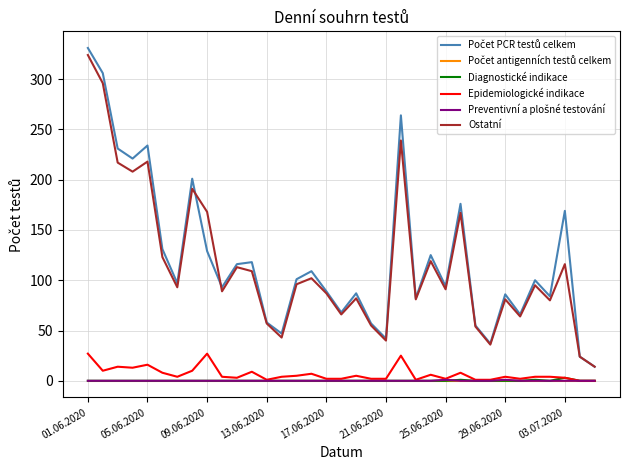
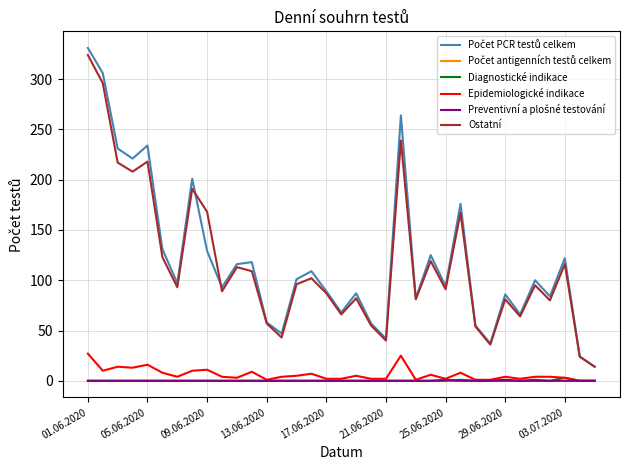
  {
    "Počet PCR testů celkem": {
      "01.06.2020": 331,
      "05.06.2020": 234,
      "09.06.2020": 129,
      "25.06.2020": 94,
      "29.06.2020": 86,
-     "03.07.2020": 169
+     "03.07.2020": 122
    },
    "Epidemiologické indikace": {
      "01.06.2020": 27,
      "05.06.2020": 16,
-     "09.06.2020": 27,
+     "09.06.2020": 11,
      "29.06.2020": 4
    },
    "Ostatní": {
      "01.06.2020": 324,
      "05.06.2020": 218,
      "09.06.2020": 168,
      "25.06.2020": 91,
      "29.06.2020": 81,
      "03.07.2020": 116
    }
  }
